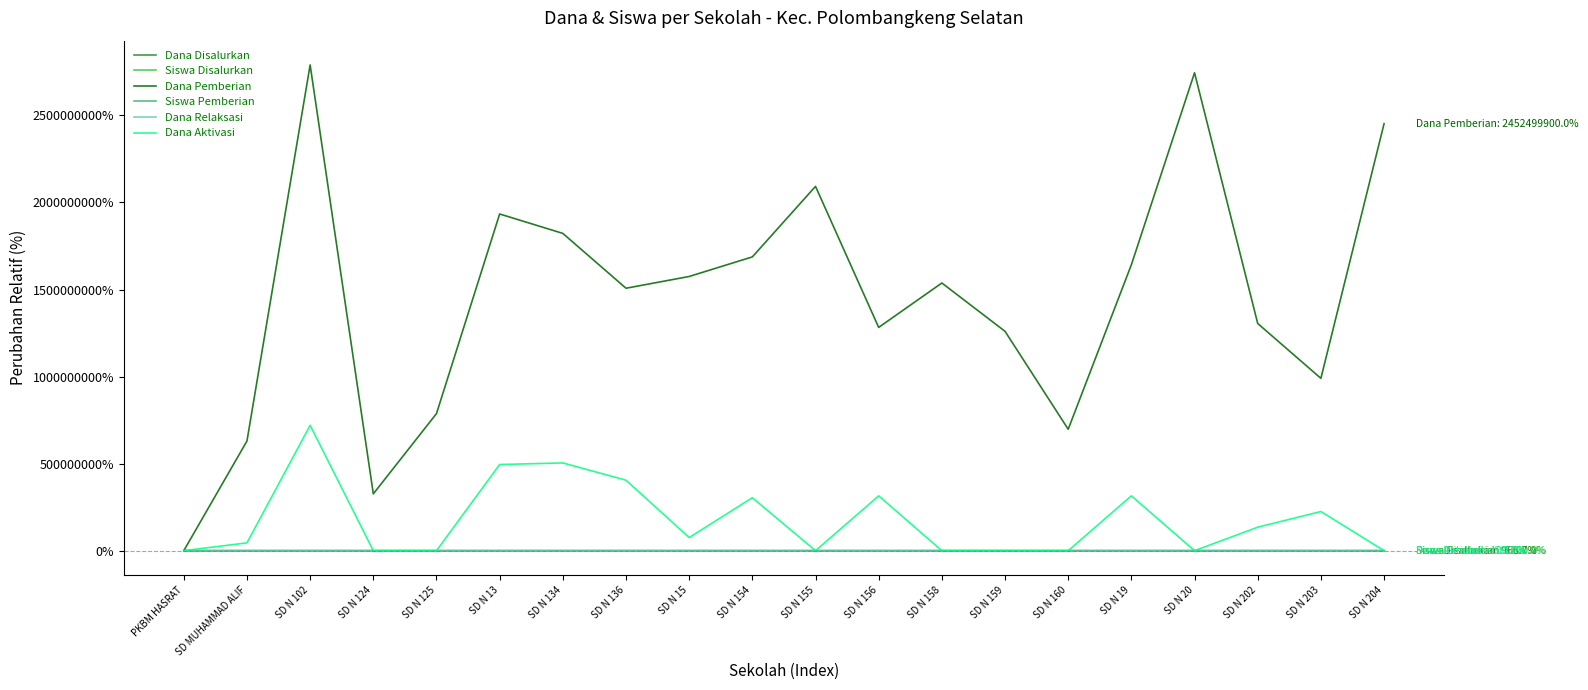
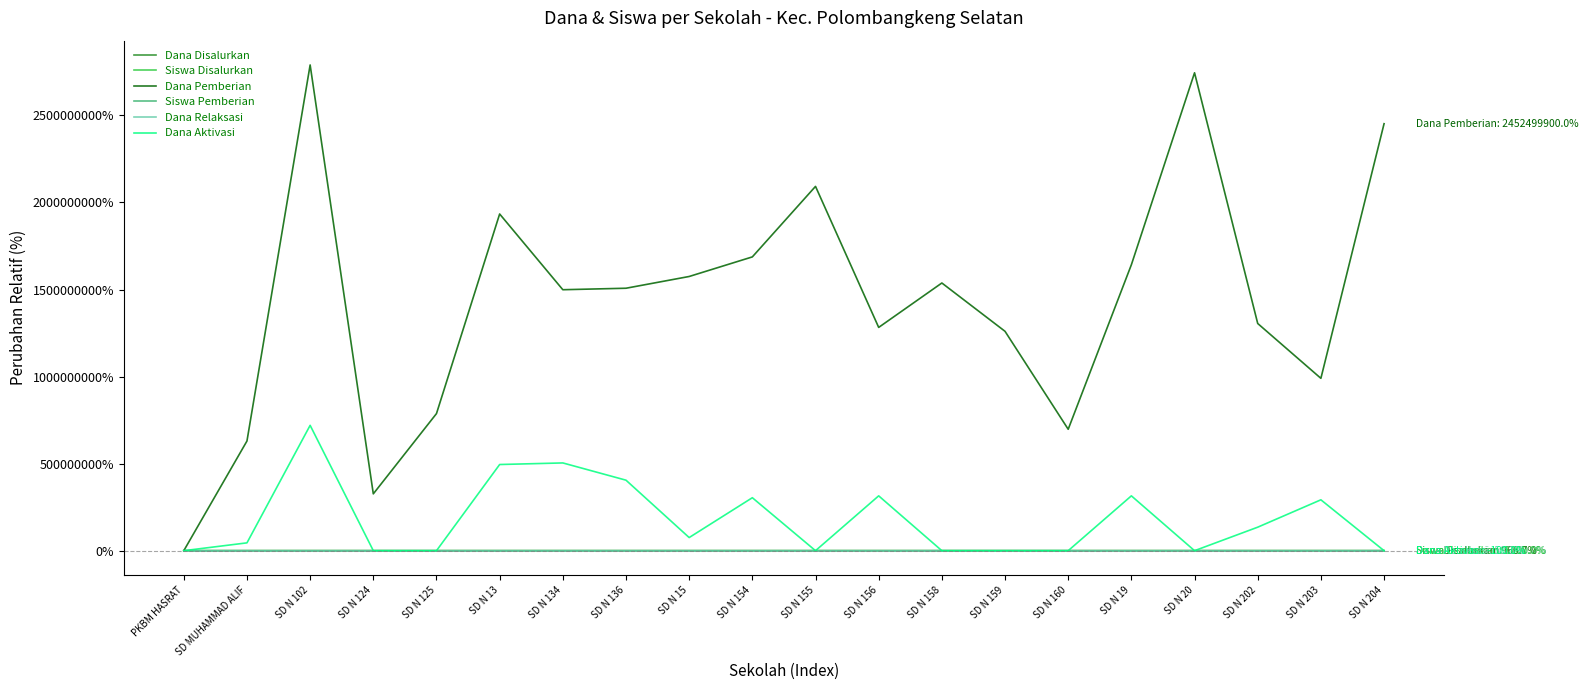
  {
    "Dana Relaksasi": {
      "SD MUHAMMAD ALIF": "0%",
      "SD N 102": "0%",
      "SD N 13": "0%",
      "SD N 134": "0%",
      "SD N 136": "0%",
      "SD N 15": "0%",
      "SD N 154": "0%",
      "SD N 156": "0%",
      "SD N 19": "0%",
      "SD N 202": "0%",
      "SD N 203": "0%"
    },
    "Dana Pemberian": {
      "SD MUHAMMAD ALIF": "630000000%",
      "SD N 102": "2790000000%",
      "SD N 124": "330000000%",
      "SD N 125": "790000000%",
      "SD N 13": "1930000000%",
-     "SD N 134": "1820000000%",
+     "SD N 134": "1500000000%",
      "SD N 136": "1510000000%",
      "SD N 15": "1570000000%",
      "SD N 154": "1690000000%",
      "SD N 155": "2090000000%",
      "SD N 156": "1280000000%",
      "SD N 158": "1540000000%",
      "SD N 159": "1260000000%",
      "SD N 160": "700000000%",
      "SD N 19": "1640000000%",
      "SD N 20": "2740000000%",
      "SD N 202": "1300000000%",
      "SD N 203": "990000000%",
      "SD N 204": "2450000000%"
    },
    "Dana Aktivasi": {
      "SD MUHAMMAD ALIF": "40000000%",
      "SD N 102": "720000000%",
      "SD N 13": "490000000%",
      "SD N 134": "500000000%",
      "SD N 136": "400000000%",
      "SD N 15": "80000000%",
      "SD N 154": "300000000%",
      "SD N 156": "310000000%",
      "SD N 19": "310000000%",
      "SD N 202": "130000000%",
-     "SD N 203": "220000000%"
+     "SD N 203": "290000000%"
    }
  }
